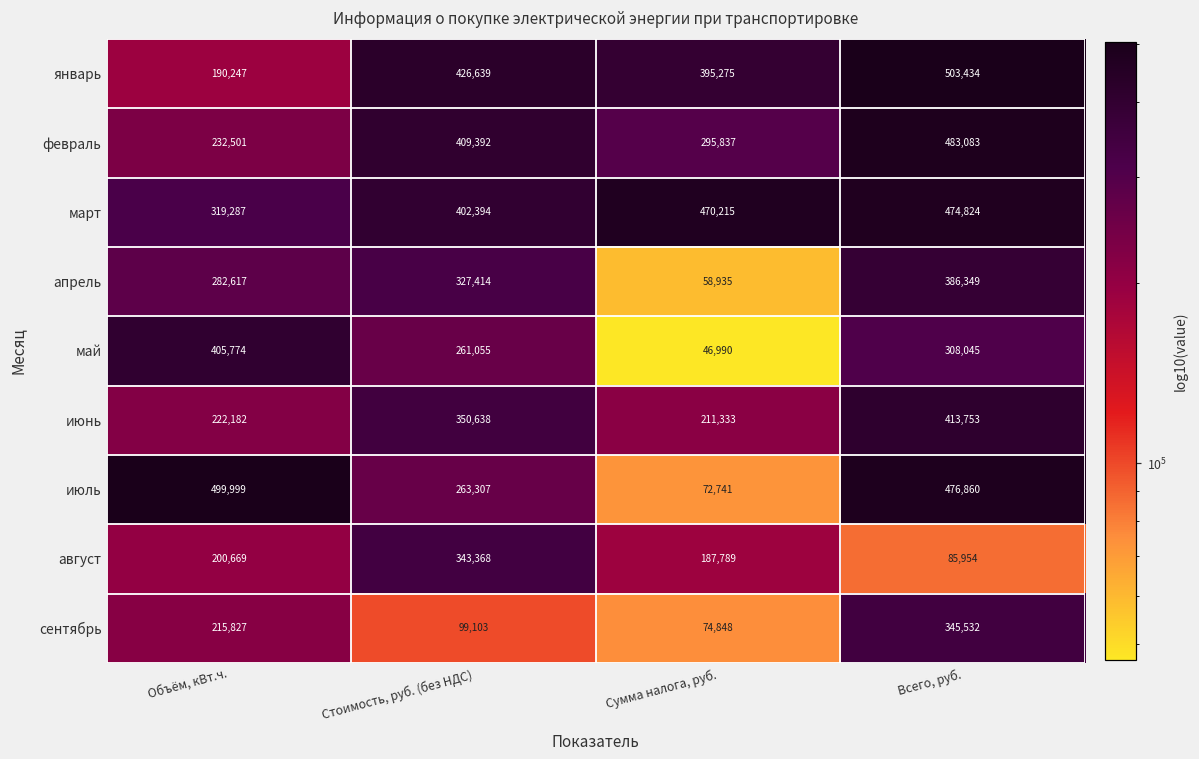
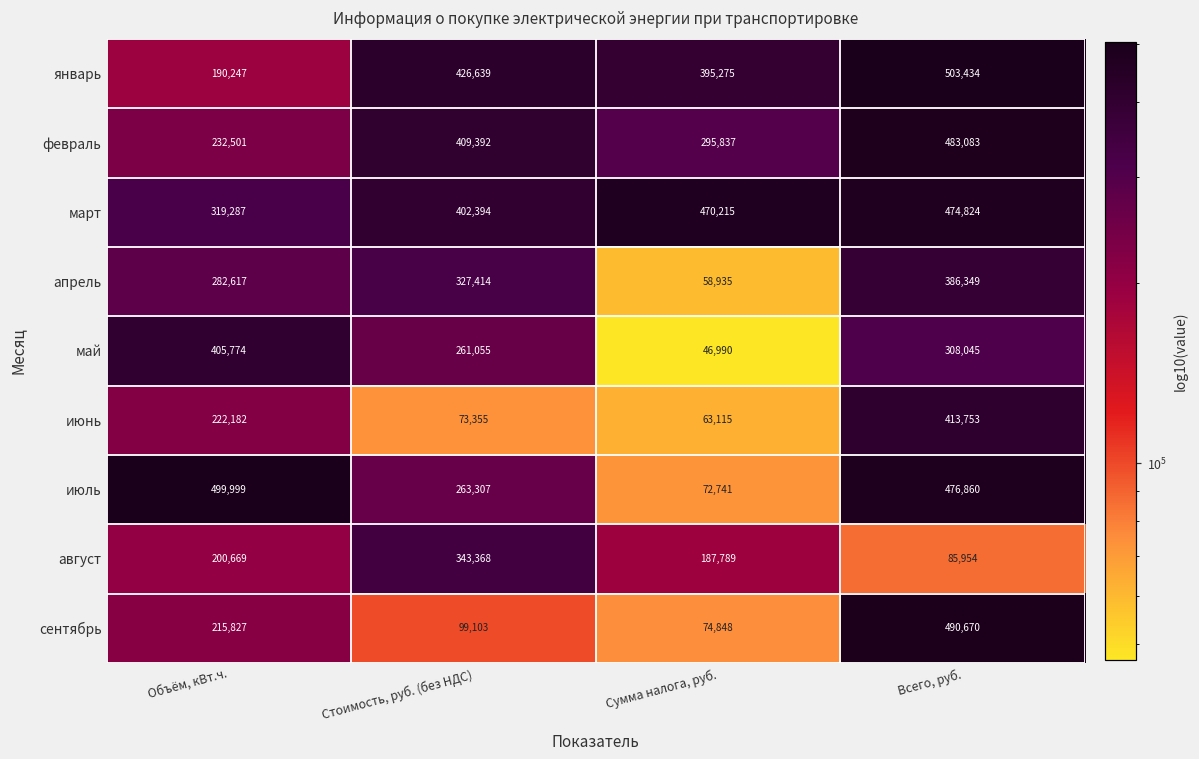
  {
    "январь": {
      "Объём, кВт.ч.": "190,247",
      "Стоимость, руб. (без НДС)": "426,639",
      "Сумма налога, руб.": "395,275",
      "Всего, руб.": "503,434"
    },
    "февраль": {
      "Объём, кВт.ч.": "232,501",
      "Стоимость, руб. (без НДС)": "409,392",
      "Сумма налога, руб.": "295,837",
      "Всего, руб.": "483,083"
    },
    "март": {
      "Объём, кВт.ч.": "319,287",
      "Стоимость, руб. (без НДС)": "402,394",
      "Сумма налога, руб.": "470,215",
      "Всего, руб.": "474,824"
    },
    "апрель": {
      "Объём, кВт.ч.": "282,617",
      "Стоимость, руб. (без НДС)": "327,414",
      "Сумма налога, руб.": "58,935",
      "Всего, руб.": "386,349"
    },
    "май": {
      "Объём, кВт.ч.": "405,774",
      "Стоимость, руб. (без НДС)": "261,055",
      "Сумма налога, руб.": "46,990",
      "Всего, руб.": "308,045"
    },
    "июнь": {
      "Объём, кВт.ч.": "222,182",
-     "Стоимость, руб. (без НДС)": "350,638",
-     "Сумма налога, руб.": "211,333",
+     "Стоимость, руб. (без НДС)": "73,355",
+     "Сумма налога, руб.": "63,115",
      "Всего, руб.": "413,753"
    },
    "июль": {
      "Объём, кВт.ч.": "499,999",
      "Стоимость, руб. (без НДС)": "263,307",
      "Сумма налога, руб.": "72,741",
      "Всего, руб.": "476,860"
    },
    "август": {
      "Объём, кВт.ч.": "200,669",
      "Стоимость, руб. (без НДС)": "343,368",
      "Сумма налога, руб.": "187,789",
      "Всего, руб.": "85,954"
    },
    "сентябрь": {
      "Объём, кВт.ч.": "215,827",
      "Стоимость, руб. (без НДС)": "99,103",
      "Сумма налога, руб.": "74,848",
-     "Всего, руб.": "345,532"
+     "Всего, руб.": "490,670"
    }
  }
